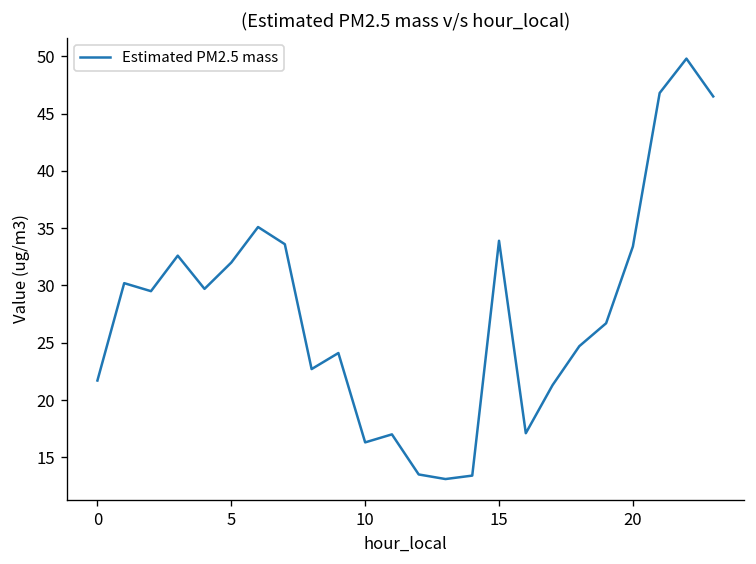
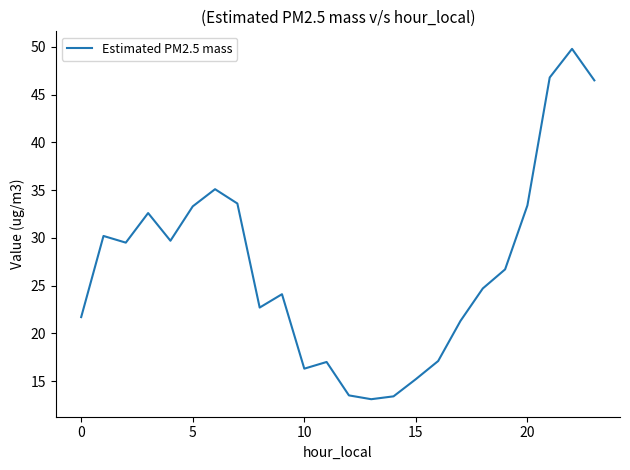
  {
    "0": 22,
-   "5": 32,
+   "5": 33,
    "10": 16,
-   "15": 34,
+   "15": 15,
    "20": 33
  }
